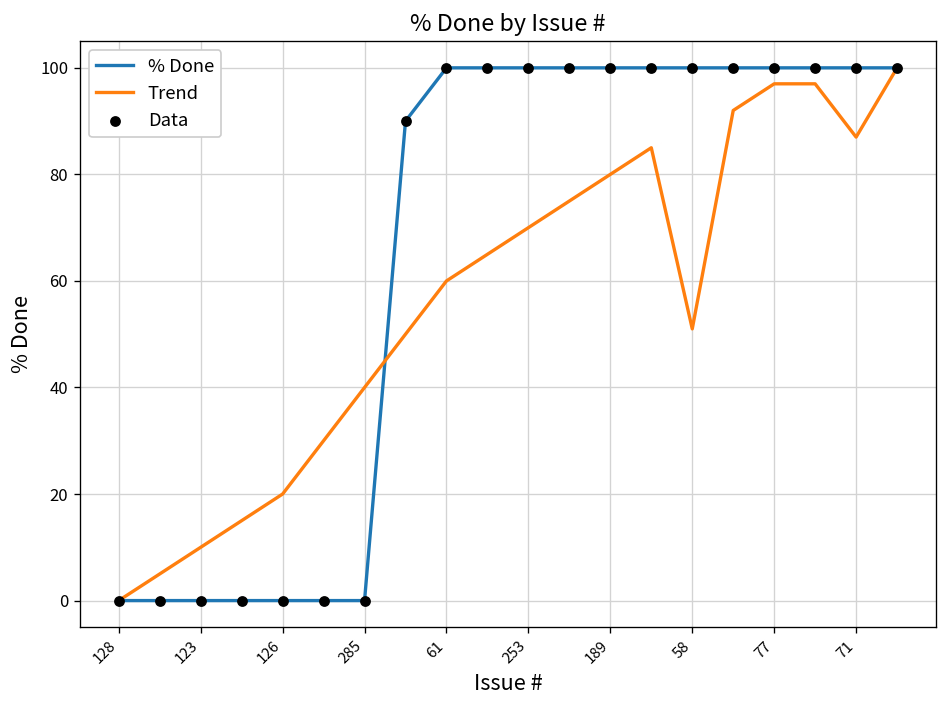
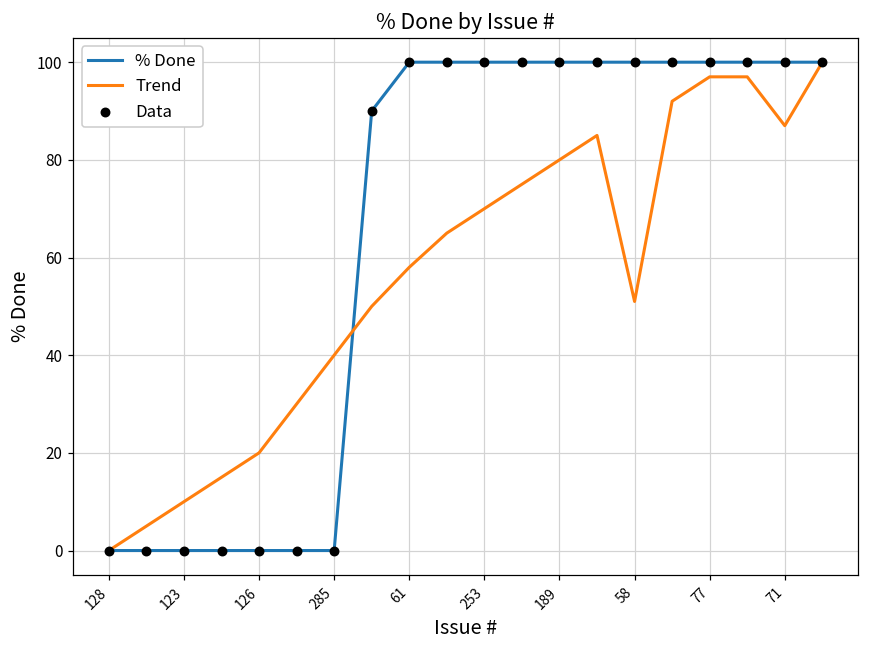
  {
    "Data": {
      "123": 0,
      "126": 0,
      "285": 0,
      "61": 100,
      "253": 100,
      "189": 100,
      "58": 100,
      "77": 100,
      "71": 100
    },
    "Trend": {
      "123": 10,
      "126": 20,
      "285": 40,
-     "61": 60,
+     "61": 58,
      "253": 70,
      "189": 80,
      "58": 51,
      "77": 97,
      "71": 87
    }
  }
